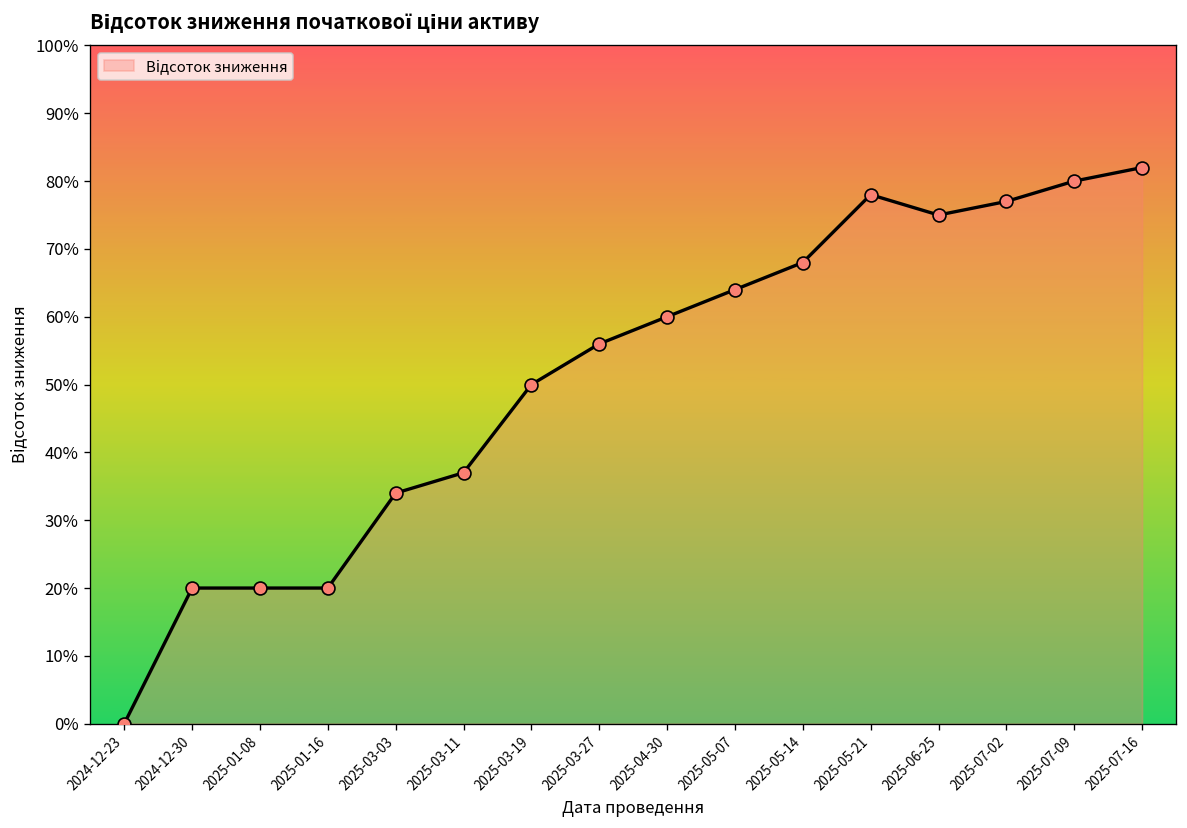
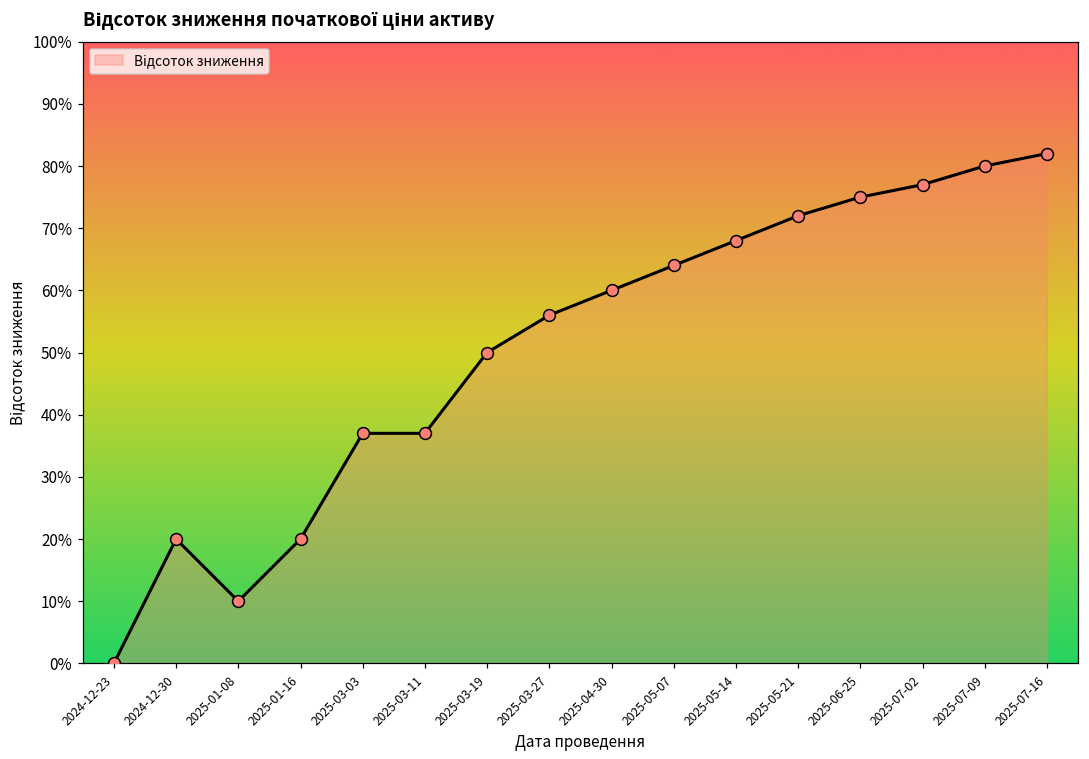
  {
    "2024-12-23": "0%",
    "2024-12-30": "20%",
-   "2025-01-08": "20%",
+   "2025-01-08": "10%",
    "2025-01-16": "20%",
-   "2025-03-03": "34%",
+   "2025-03-03": "37%",
    "2025-03-11": "37%",
    "2025-03-19": "50%",
    "2025-03-27": "56%",
    "2025-04-30": "60%",
    "2025-05-07": "64%",
    "2025-05-14": "68%",
-   "2025-05-21": "78%",
+   "2025-05-21": "72%",
    "2025-06-25": "75%",
    "2025-07-02": "77%",
    "2025-07-09": "80%",
    "2025-07-16": "82%"
  }
